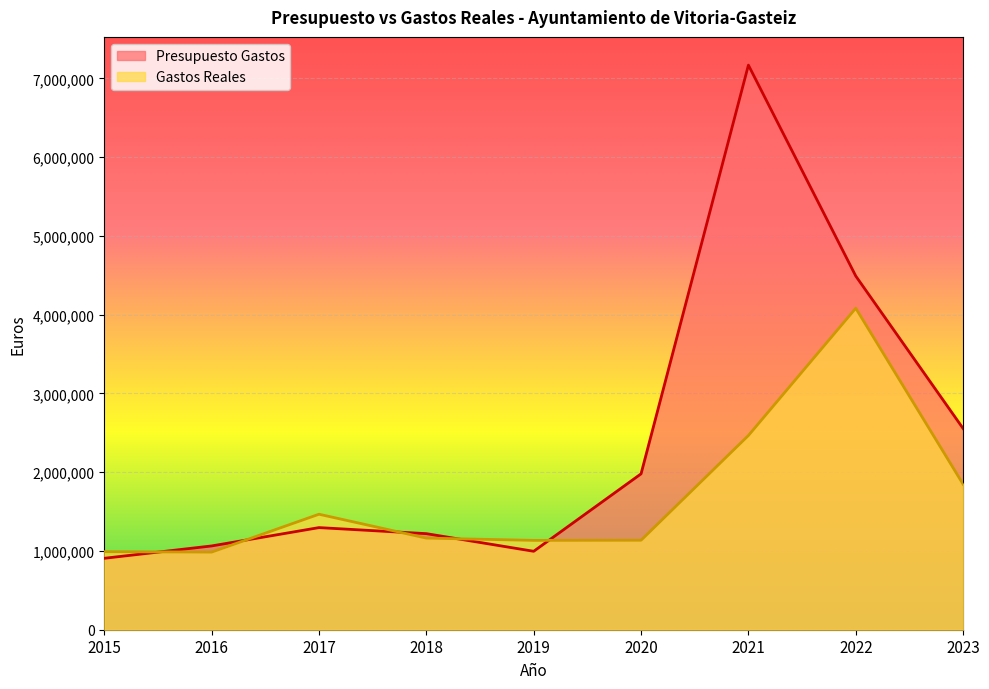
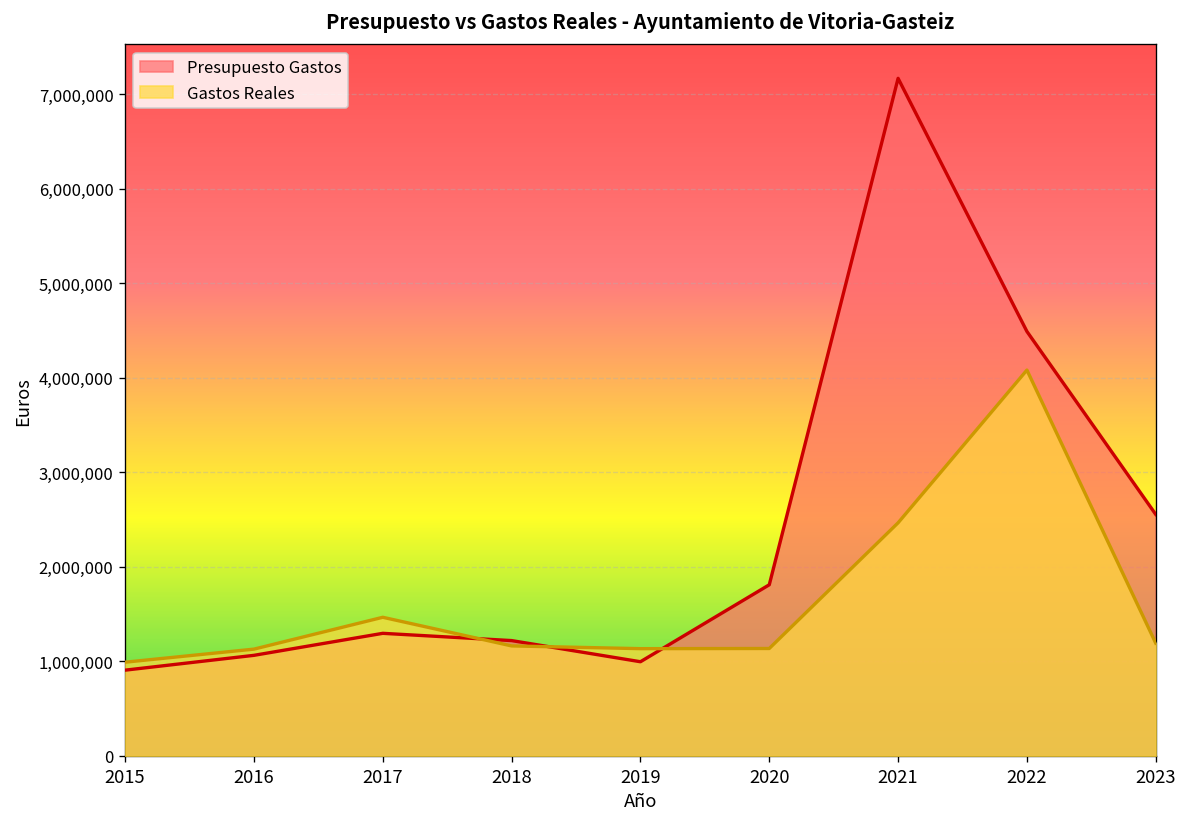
  {
    "Presupuesto Gastos": {
      "2015": "900,000",
      "2016": "1,100,000",
      "2017": "1,300,000",
      "2018": "1,200,000",
      "2019": "1,000,000",
-     "2020": "2,000,000",
+     "2020": "1,800,000",
      "2021": "7,200,000",
      "2022": "4,500,000",
      "2023": "2,600,000"
    },
    "Gastos Reales": {
      "2015": "1,000,000",
-     "2016": "1,000,000",
+     "2016": "1,100,000",
      "2017": "1,500,000",
      "2018": "1,200,000",
      "2019": "1,100,000",
      "2020": "1,100,000",
      "2021": "2,500,000",
      "2022": "4,100,000",
-     "2023": "1,800,000"
+     "2023": "1,200,000"
    }
  }
